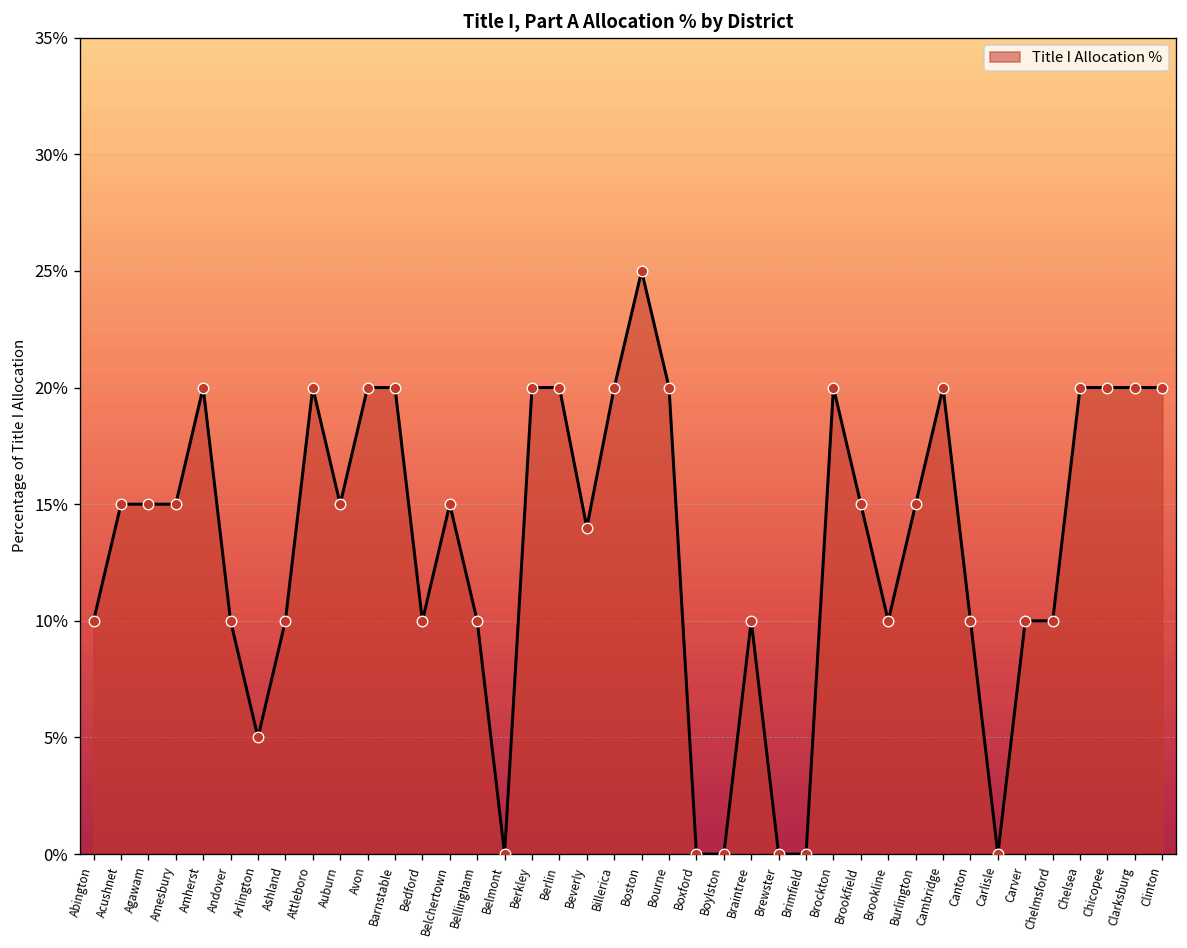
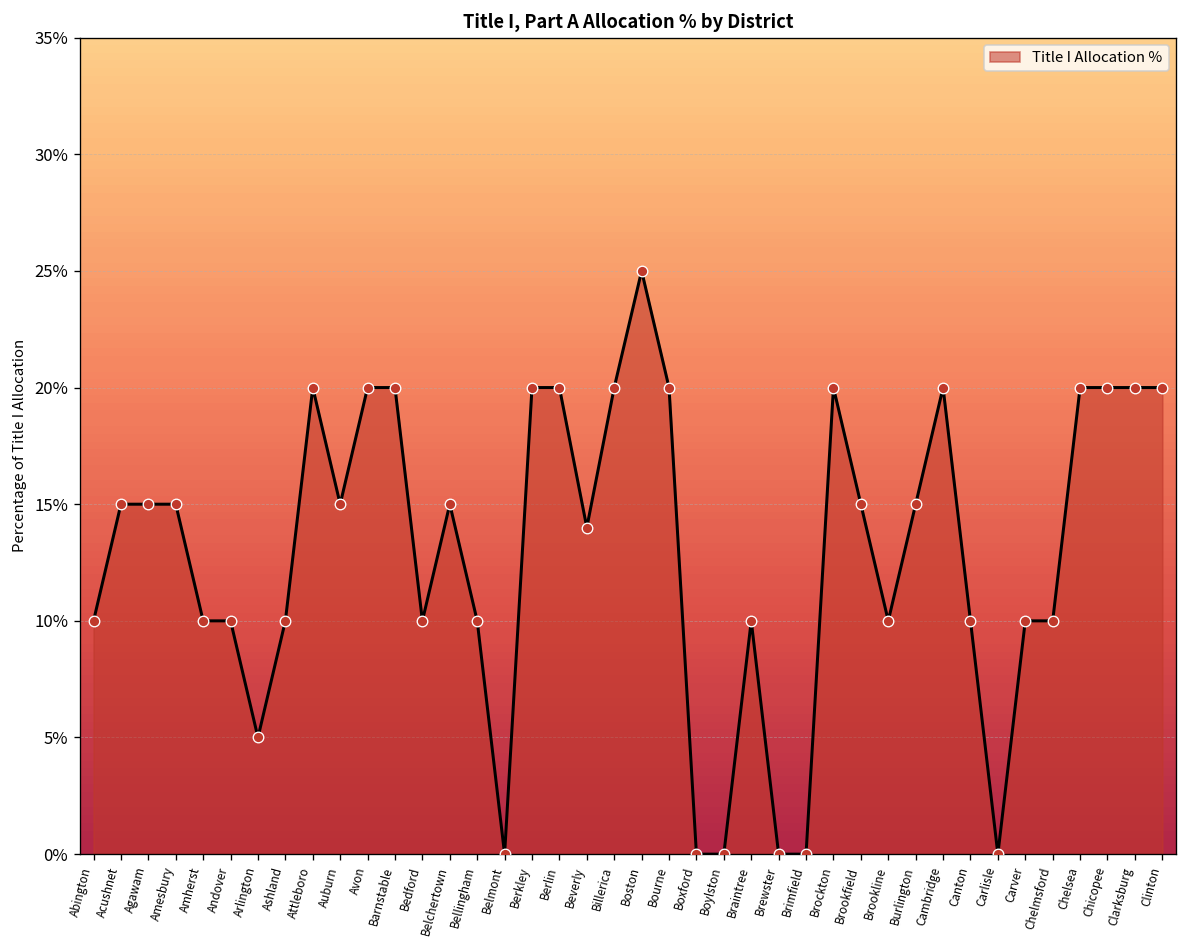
  {
    "Abington": "10.0%",
    "Acushnet": "15.0%",
    "Agawam": "15.0%",
    "Amesbury": "15.0%",
-   "Amherst": "20.0%",
+   "Amherst": "10.0%",
    "Andover": "10.0%",
    "Arlington": "5.0%",
    "Ashland": "10.0%",
    "Attleboro": "20.0%",
    "Auburn": "15.0%",
    "Avon": "20.0%",
    "Barnstable": "20.0%",
    "Bedford": "10.0%",
    "Belchertown": "15.0%",
    "Bellingham": "10.0%",
    "Belmont": "0.0%",
    "Berkley": "20.0%",
    "Berlin": "20.0%",
    "Beverly": "14.0%",
    "Billerica": "20.0%",
    "Boston": "25.0%",
    "Bourne": "20.0%",
    "Boxford": "0.0%",
    "Boylston": "0.0%",
    "Braintree": "10.0%",
    "Brewster": "0.0%",
    "Brimfield": "0.0%",
    "Brockton": "20.0%",
    "Brookfield": "15.0%",
    "Brookline": "10.0%",
    "Burlington": "15.0%",
    "Cambridge": "20.0%",
    "Canton": "10.0%",
    "Carlisle": "0.0%",
    "Carver": "10.0%",
    "Chelmsford": "10.0%",
    "Chelsea": "20.0%",
    "Chicopee": "20.0%",
    "Clarksburg": "20.0%",
    "Clinton": "20.0%"
  }
